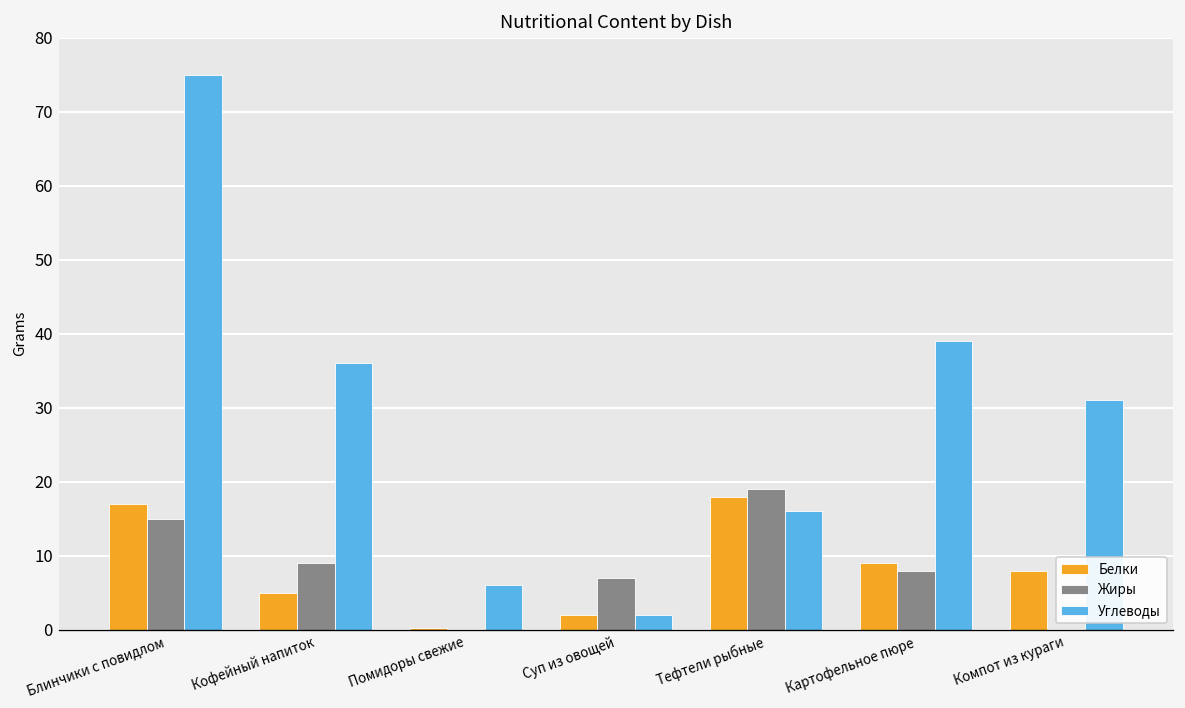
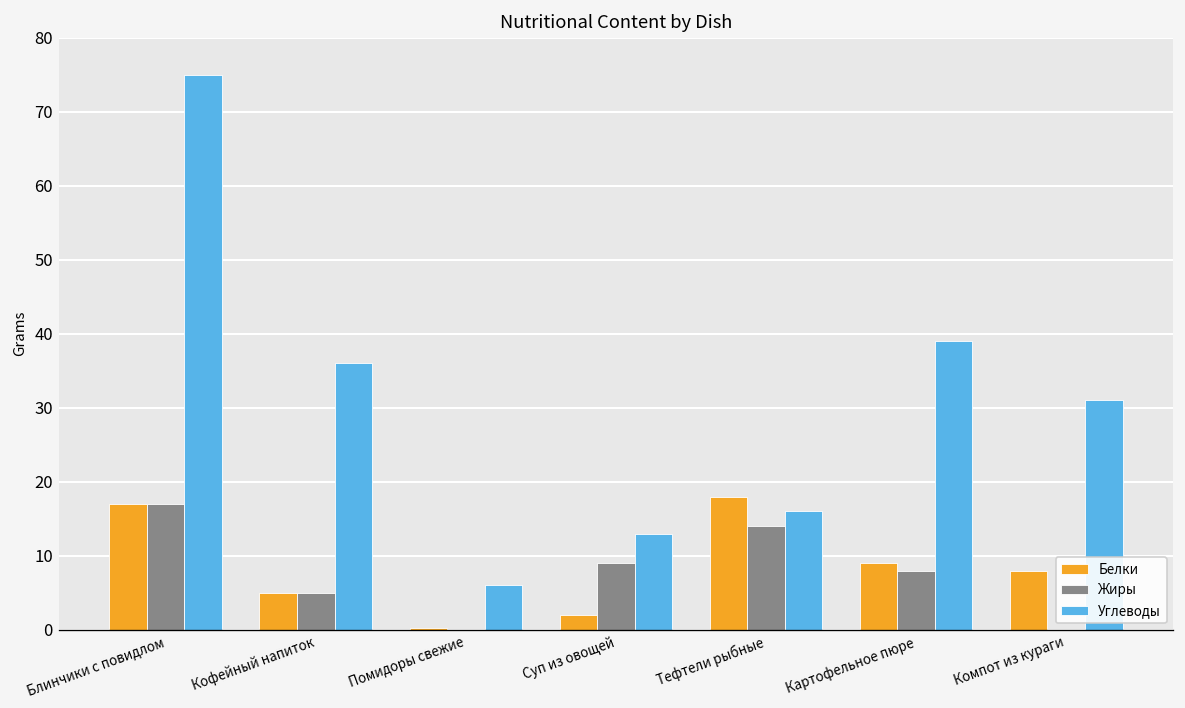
  {
    "Белки": {
      "Блинчики с повидлом": 17,
      "Кофейный напиток": 5,
      "Суп из овощей": 2,
      "Тефтели рыбные": 18,
      "Картофельное пюре": 9,
      "Компот из кураги": 8
    },
    "Жиры": {
-     "Блинчики с повидлом": 15,
-     "Кофейный напиток": 9,
+     "Блинчики с повидлом": 17,
+     "Кофейный напиток": 5,
      "Помидоры свежие": 0,
-     "Суп из овощей": 7,
-     "Тефтели рыбные": 19,
+     "Суп из овощей": 9,
+     "Тефтели рыбные": 14,
      "Картофельное пюре": 8,
      "Компот из кураги": 0
    },
    "Углеводы": {
      "Блинчики с повидлом": 75,
      "Кофейный напиток": 36,
      "Помидоры свежие": 6,
-     "Суп из овощей": 2,
+     "Суп из овощей": 13,
      "Тефтели рыбные": 16,
      "Картофельное пюре": 39,
      "Компот из кураги": 31
    }
  }
